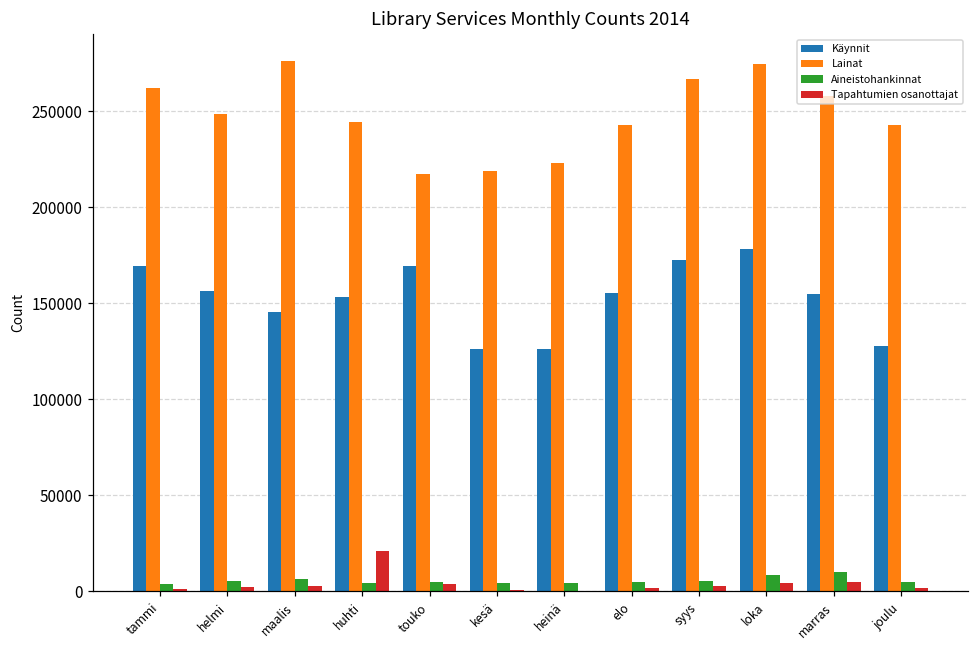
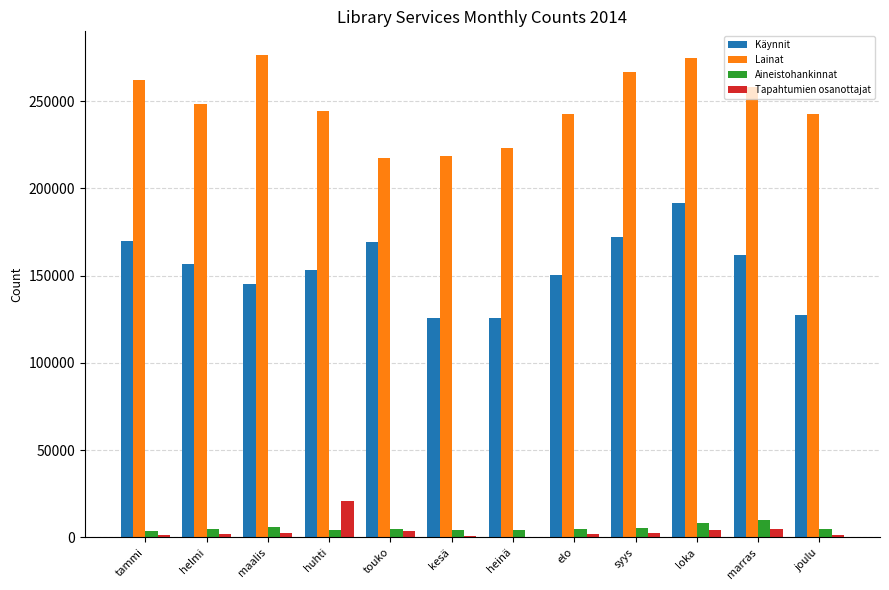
  {
    "Käynnit": {
      "tammi": 170000,
      "helmi": 157000,
      "maalis": 145000,
      "huhti": 153000,
      "touko": 169000,
      "kesä": 126000,
      "heinä": 126000,
-     "elo": 156000,
+     "elo": 150000,
      "syys": 172000,
-     "loka": 178000,
-     "marras": 155000,
+     "loka": 191000,
+     "marras": 162000,
      "joulu": 128000
    },
    "Lainat": {
      "tammi": 262000,
      "helmi": 249000,
      "maalis": 276000,
      "huhti": 244000,
      "touko": 217000,
      "kesä": 219000,
      "heinä": 223000,
      "elo": 243000,
      "syys": 267000,
      "loka": 275000,
      "joulu": 243000
    },
    "Aineistohankinnat": {
      "tammi": 4000,
      "helmi": 5000,
      "maalis": 6000,
      "huhti": 4000,
      "touko": 5000,
      "kesä": 4000,
      "heinä": 4000,
      "elo": 5000,
      "syys": 5000,
      "loka": 8000,
      "marras": 10000,
      "joulu": 5000
    },
    "Tapahtumien osanottajat": {
      "helmi": 2000,
      "maalis": 2000,
      "huhti": 21000,
      "touko": 4000,
      "elo": 2000,
      "syys": 3000,
      "loka": 4000,
      "marras": 5000,
      "joulu": 2000
    }
  }
